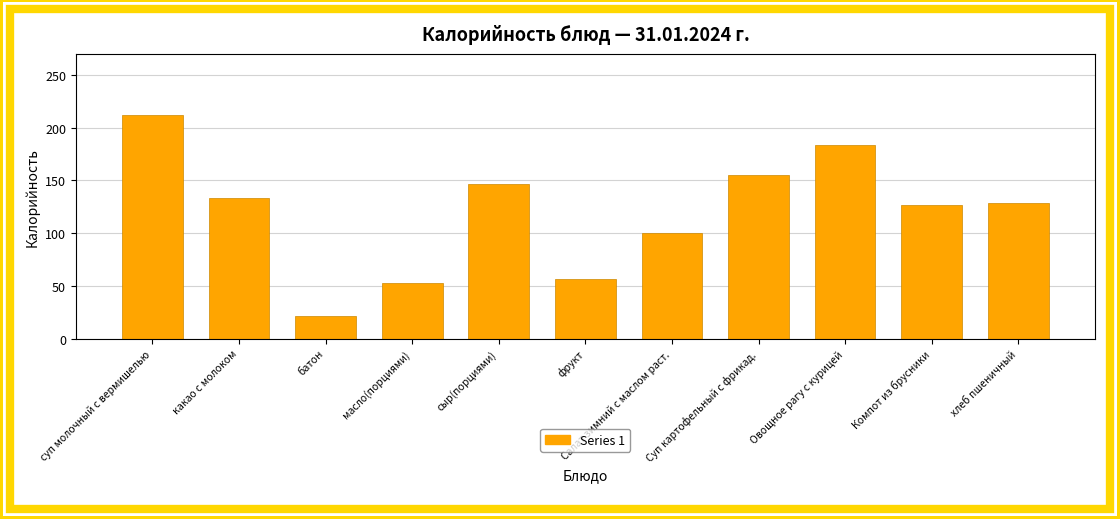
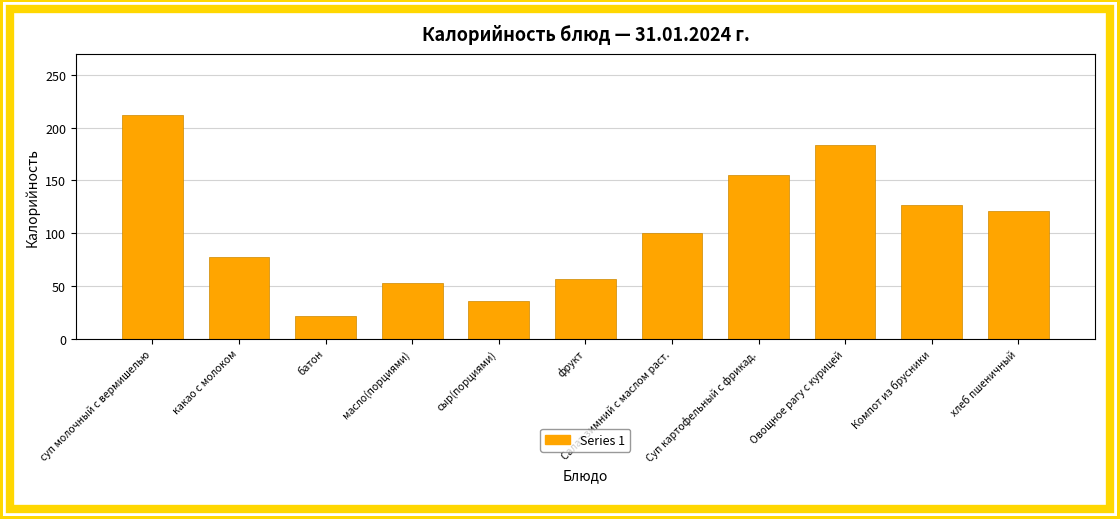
  {
    "суп молочный с вермишелью": 212,
-   "какао с молоком": 133,
+   "какао с молоком": 77,
    "батон": 22,
    "масло(порциями)": 53,
-   "сыр(порциями)": 147,
+   "сыр(порциями)": 35,
    "фрукт": 56,
    "Салат зимний с маслом раст.": 100,
    "Суп картофельный с фрикад.": 155,
    "Овощное рагу с курицей": 184,
    "Компот из брусники": 127,
-   "хлеб пшеничный": 129
+   "хлеб пшеничный": 121
  }
